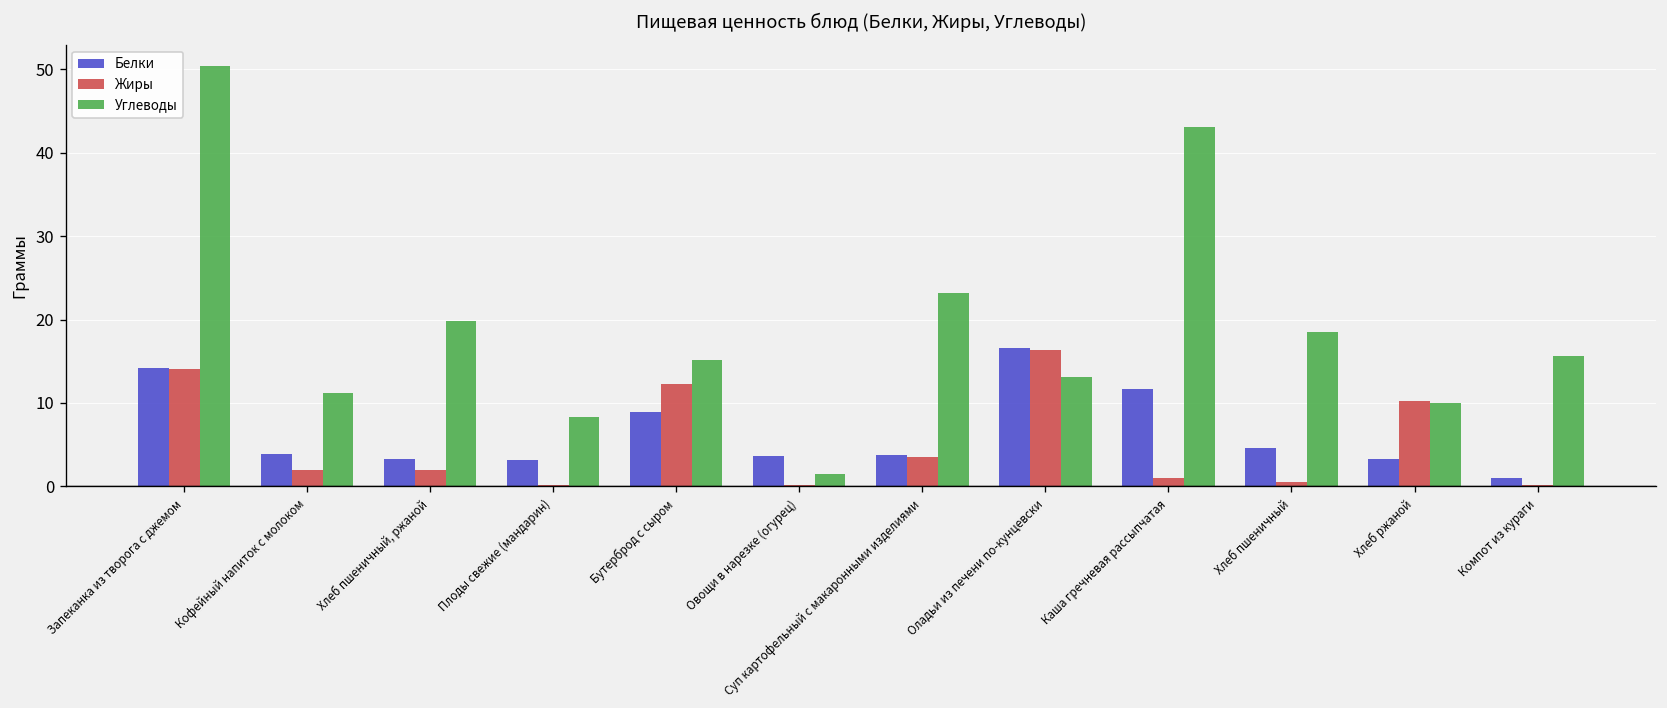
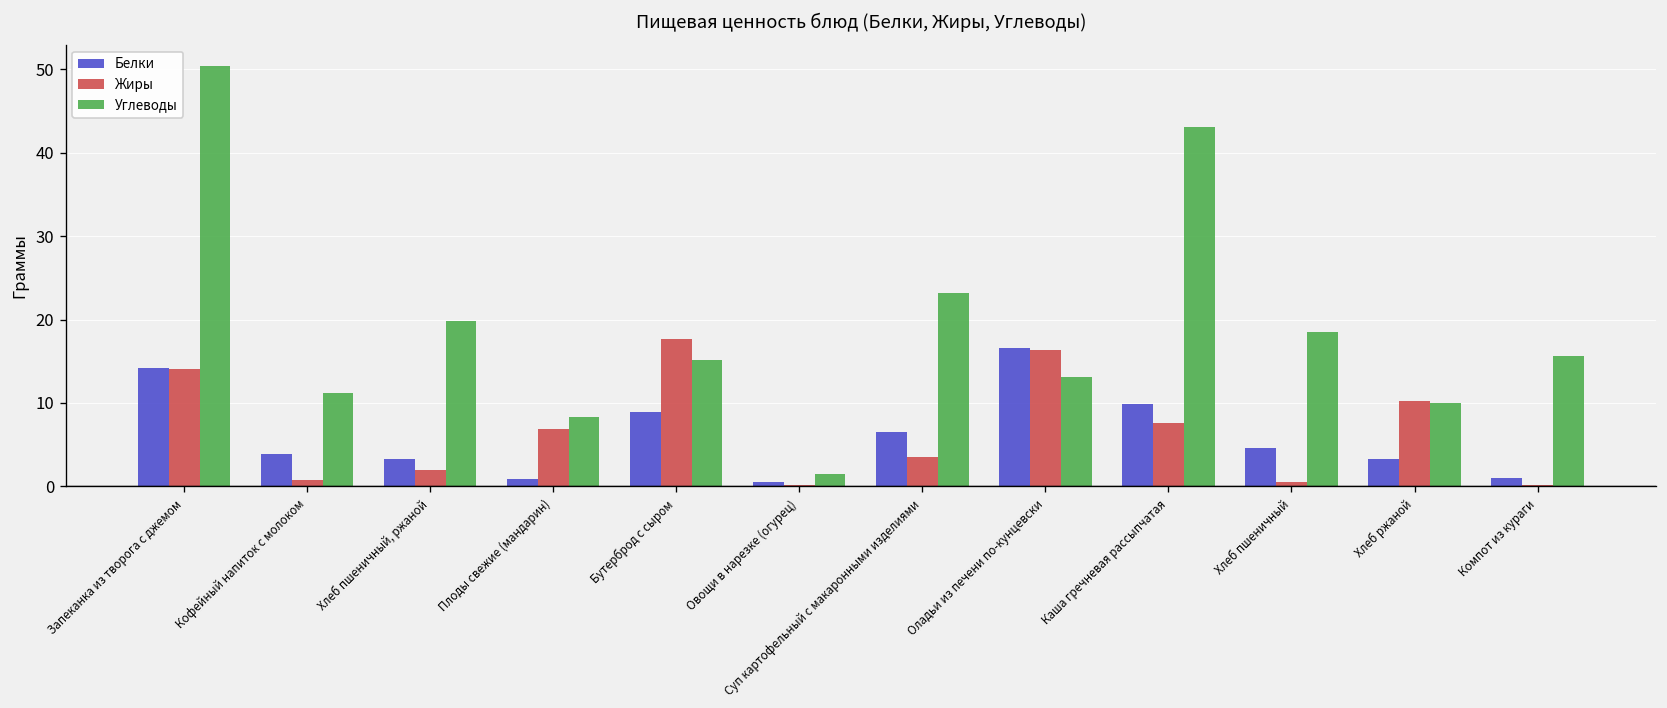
  {
    "Белки": {
      "Запеканка из творога с джемом": 14,
      "Кофейный напиток с молоком": 4,
      "Хлеб пшеничный, ржаной": 3,
-     "Плоды свежие (мандарин)": 3,
+     "Плоды свежие (мандарин)": 1,
      "Бутерброд с сыром": 9,
-     "Овощи в нарезке (огурец)": 4,
-     "Суп картофельный с макаронными изделиями": 4,
+     "Овощи в нарезке (огурец)": 1,
+     "Суп картофельный с макаронными изделиями": 7,
      "Оладьи из печени по-кунцевски": 17,
-     "Каша гречневая рассыпчатая": 12,
+     "Каша гречневая рассыпчатая": 10,
      "Хлеб пшеничный": 5,
      "Хлеб ржаной": 3,
      "Компот из кураги": 1
    },
    "Жиры": {
      "Запеканка из творога с джемом": 14,
-     "Кофейный напиток с молоком": 2,
+     "Кофейный напиток с молоком": 1,
      "Хлеб пшеничный, ржаной": 2,
-     "Плоды свежие (мандарин)": 0,
-     "Бутерброд с сыром": 12,
+     "Плоды свежие (мандарин)": 7,
+     "Бутерброд с сыром": 18,
      "Суп картофельный с макаронными изделиями": 4,
      "Оладьи из печени по-кунцевски": 16,
-     "Каша гречневая рассыпчатая": 1,
+     "Каша гречневая рассыпчатая": 8,
      "Хлеб пшеничный": 1,
      "Хлеб ржаной": 10
    },
    "Углеводы": {
      "Запеканка из творога с джемом": 50,
      "Кофейный напиток с молоком": 11,
      "Хлеб пшеничный, ржаной": 20,
      "Плоды свежие (мандарин)": 8,
      "Бутерброд с сыром": 15,
      "Овощи в нарезке (огурец)": 2,
      "Суп картофельный с макаронными изделиями": 23,
      "Оладьи из печени по-кунцевски": 13,
      "Каша гречневая рассыпчатая": 43,
      "Хлеб пшеничный": 19,
      "Хлеб ржаной": 10,
      "Компот из кураги": 16
    }
  }
